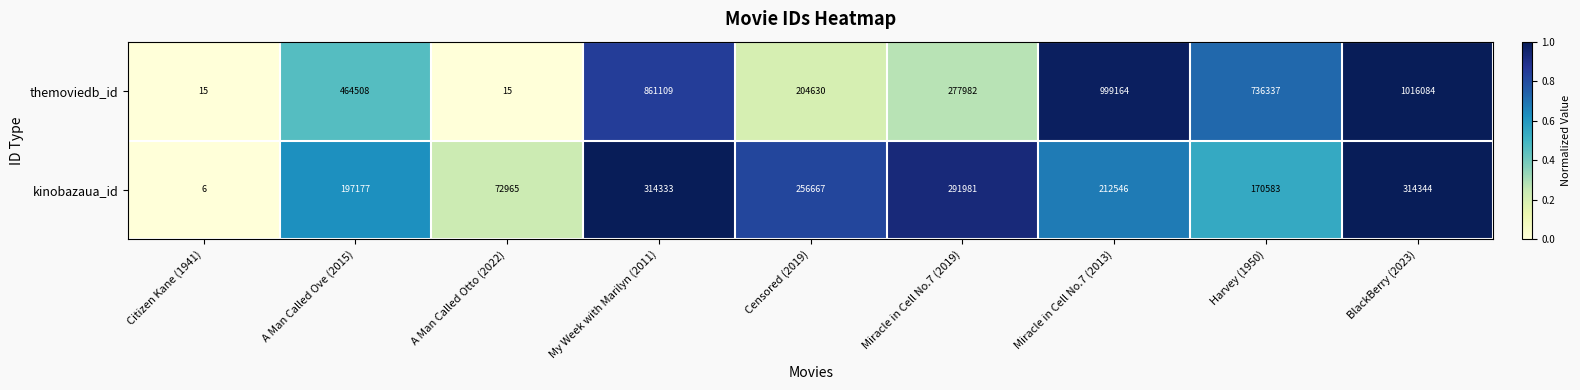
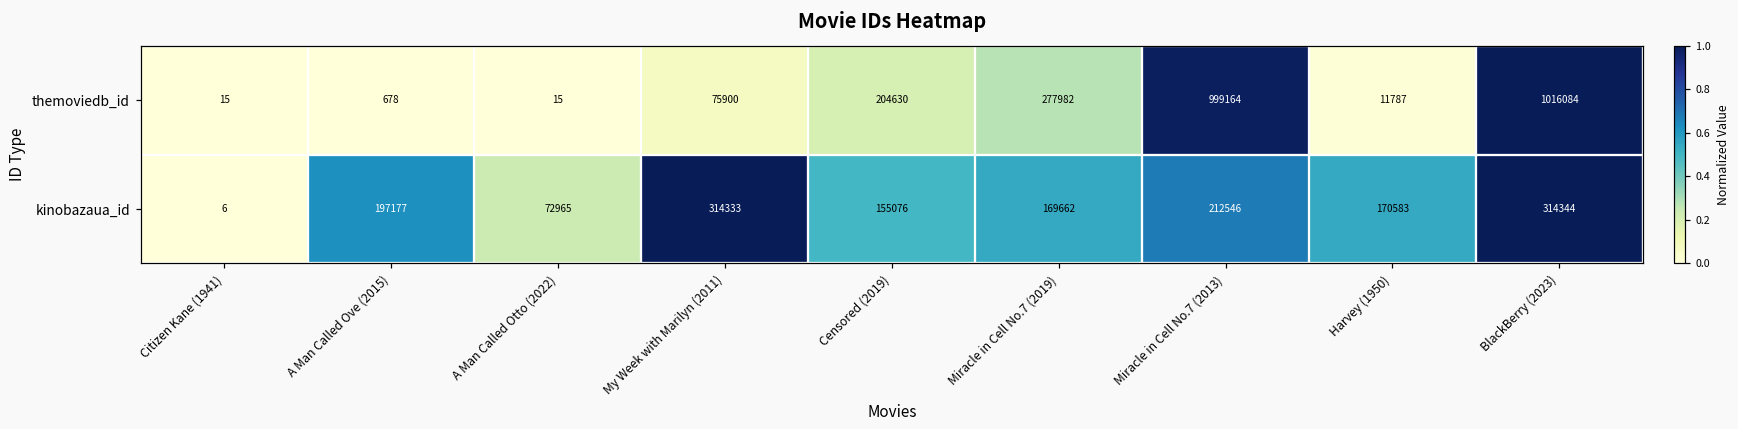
  {
    "themoviedb_id": {
      "Citizen Kane (1941)": 15,
-     "A Man Called Ove (2015)": 464508,
+     "A Man Called Ove (2015)": 678,
      "A Man Called Otto (2022)": 15,
-     "My Week with Marilyn (2011)": 861109,
+     "My Week with Marilyn (2011)": 75900,
      "Censored (2019)": 204630,
      "Miracle in Cell No.7 (2019)": 277982,
      "Miracle in Cell No.7 (2013)": 999164,
-     "Harvey (1950)": 736337,
+     "Harvey (1950)": 11787,
      "BlackBerry (2023)": 1016084
    },
    "kinobazaua_id": {
      "Citizen Kane (1941)": 6,
      "A Man Called Ove (2015)": 197177,
      "A Man Called Otto (2022)": 72965,
      "My Week with Marilyn (2011)": 314333,
-     "Censored (2019)": 256667,
-     "Miracle in Cell No.7 (2019)": 291981,
+     "Censored (2019)": 155076,
+     "Miracle in Cell No.7 (2019)": 169662,
      "Miracle in Cell No.7 (2013)": 212546,
      "Harvey (1950)": 170583,
      "BlackBerry (2023)": 314344
    }
  }
